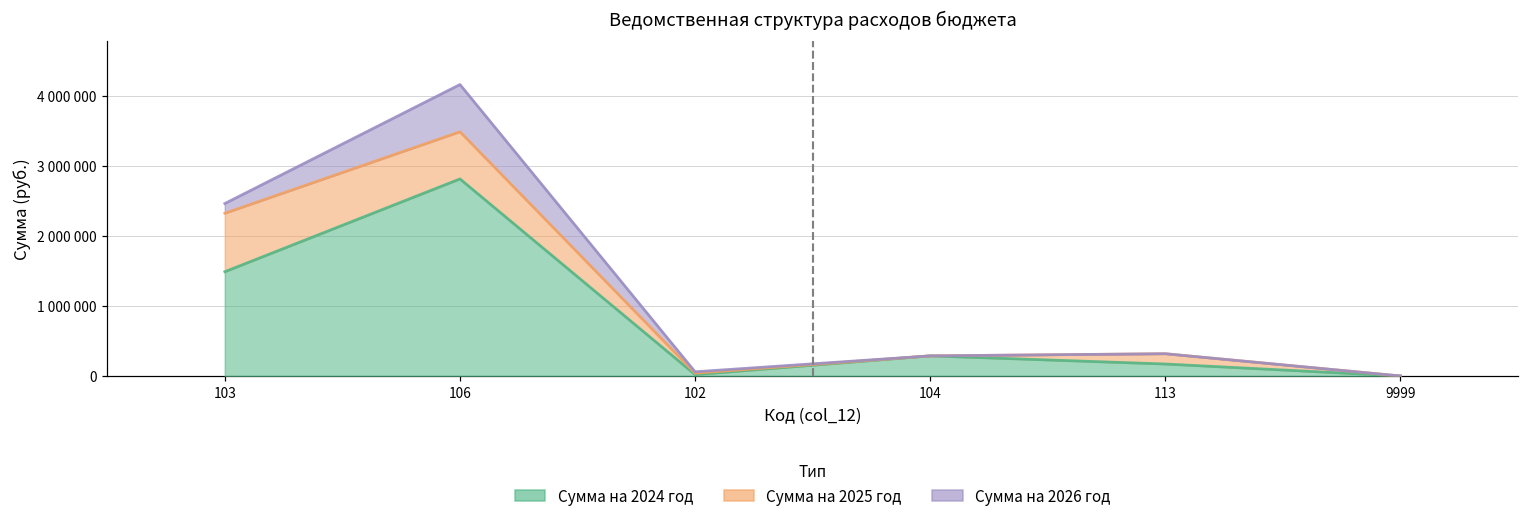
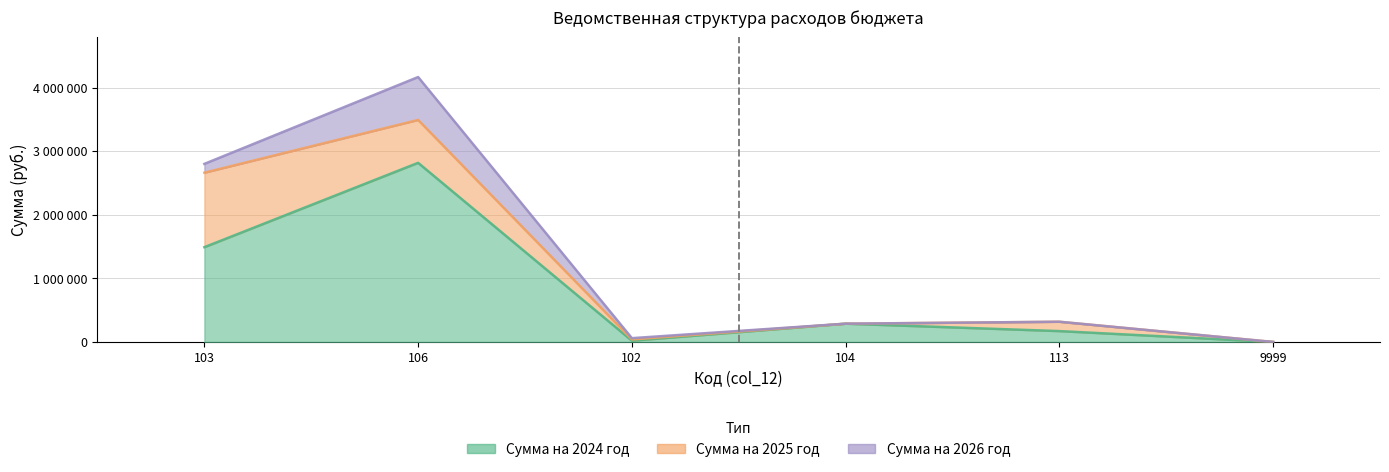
  {
    "Сумма на 2024 год": {
      "103": 1500000,
      "106": 2800000,
      "113": 200000
    },
    "Сумма на 2025 год": {
-     "103": 800000,
+     "103": 1200000,
      "106": 700000
    },
    "Сумма на 2026 год": {
      "103": 100000,
      "106": 700000
    }
  }
